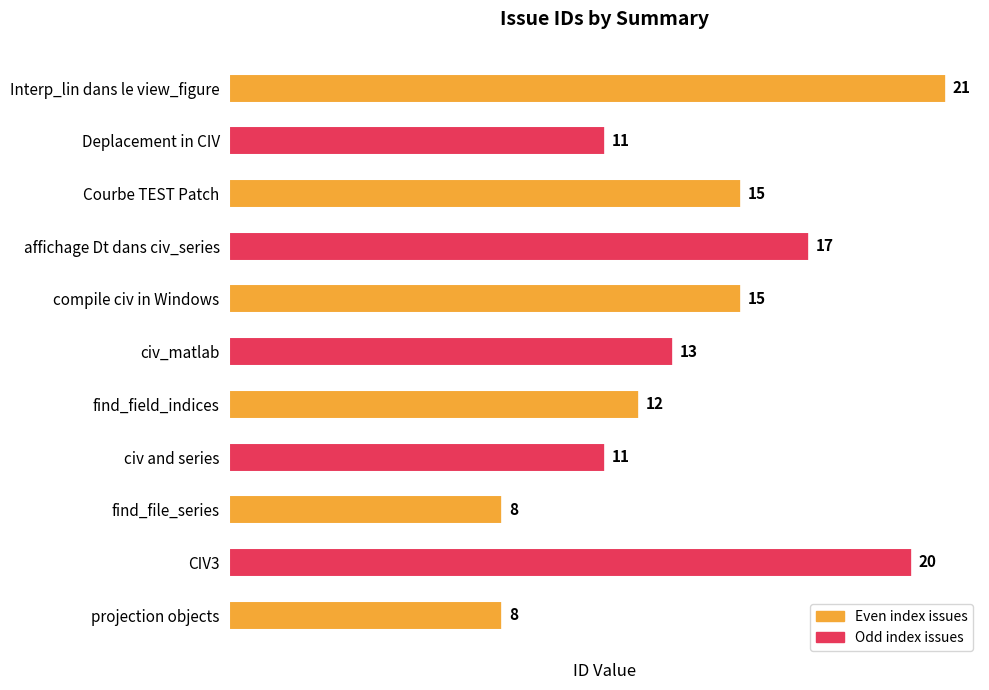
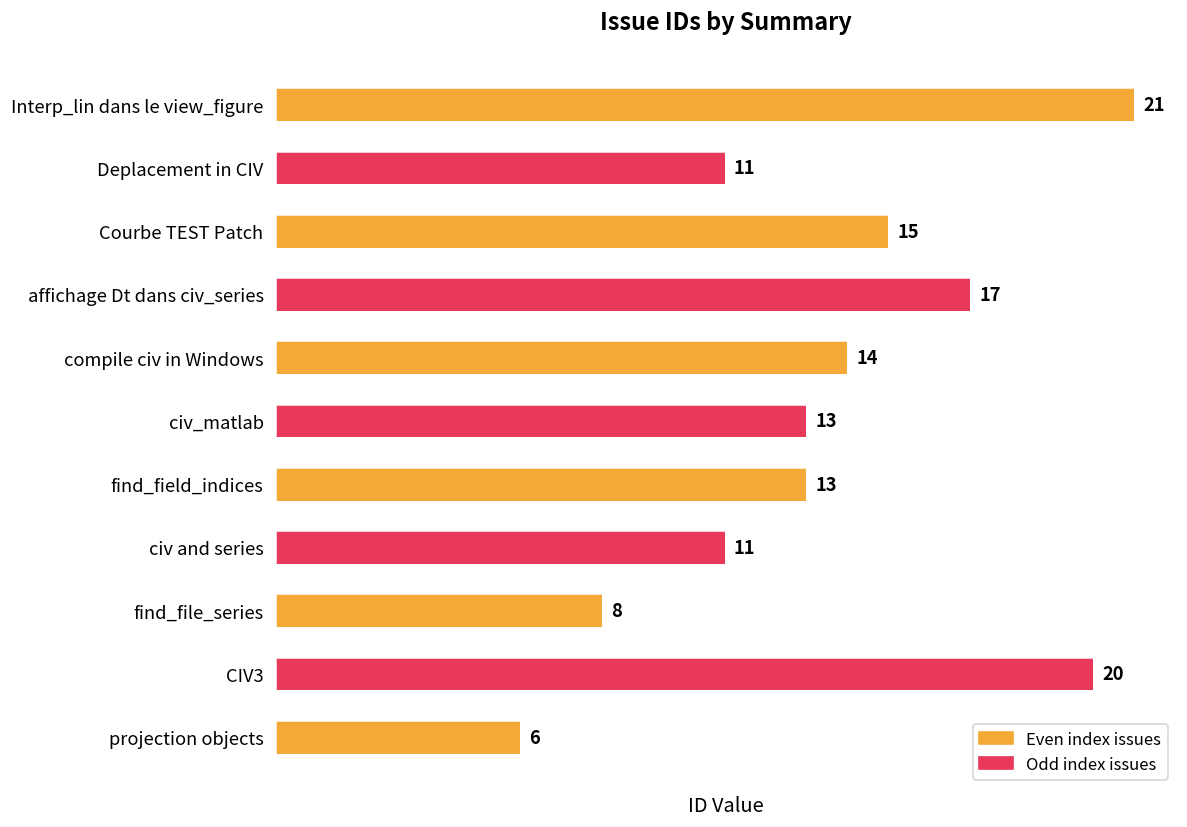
  {
    "Interp_lin dans le view_figure": 21,
    "Deplacement in CIV": 11,
    "Courbe TEST Patch": 15,
    "affichage Dt dans civ_series": 17,
-   "compile civ in Windows": 15,
+   "compile civ in Windows": 14,
    "civ_matlab": 13,
-   "find_field_indices": 12,
+   "find_field_indices": 13,
    "civ and series": 11,
    "find_file_series": 8,
    "CIV3": 20,
-   "projection objects": 8
+   "projection objects": 6
  }
